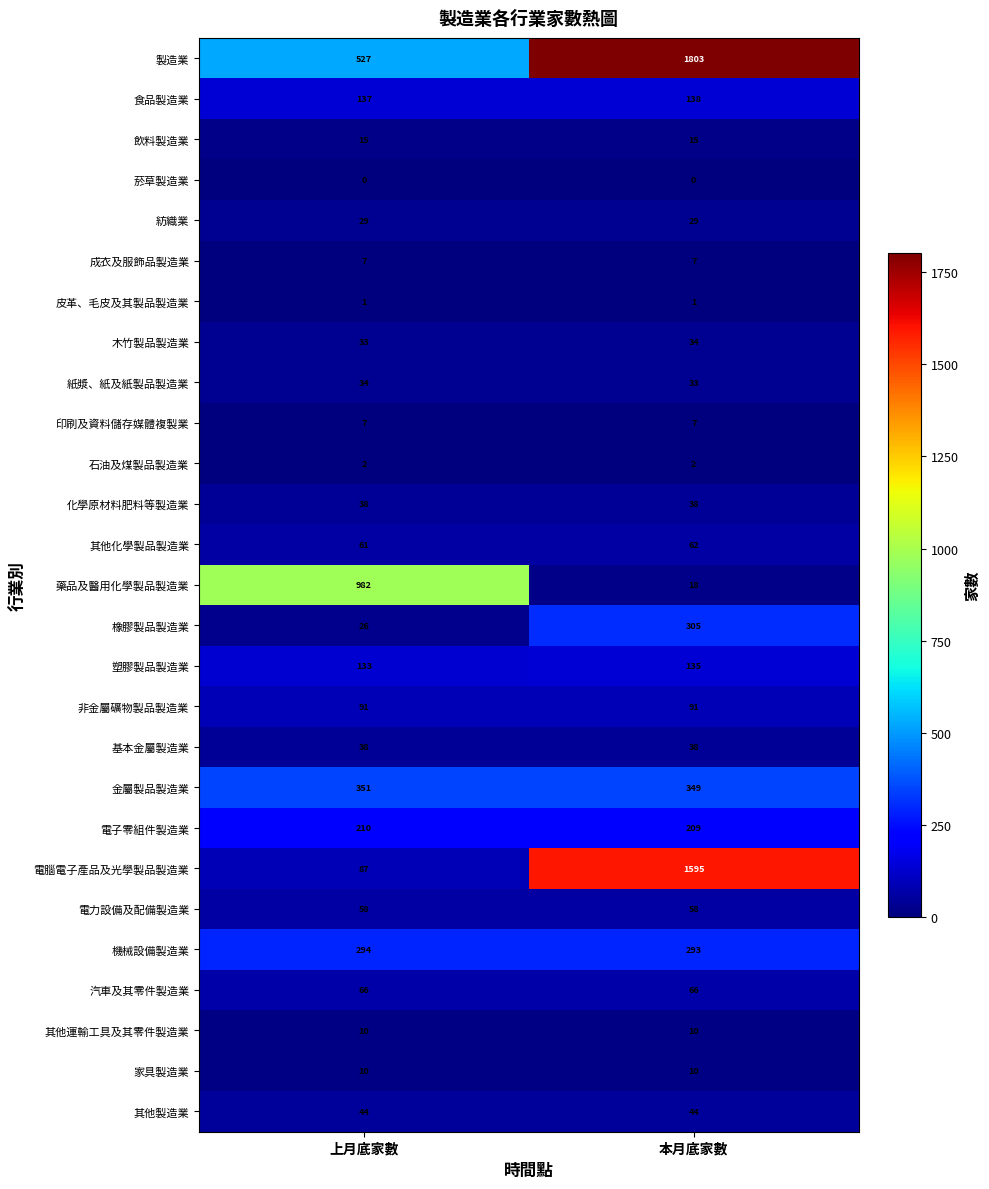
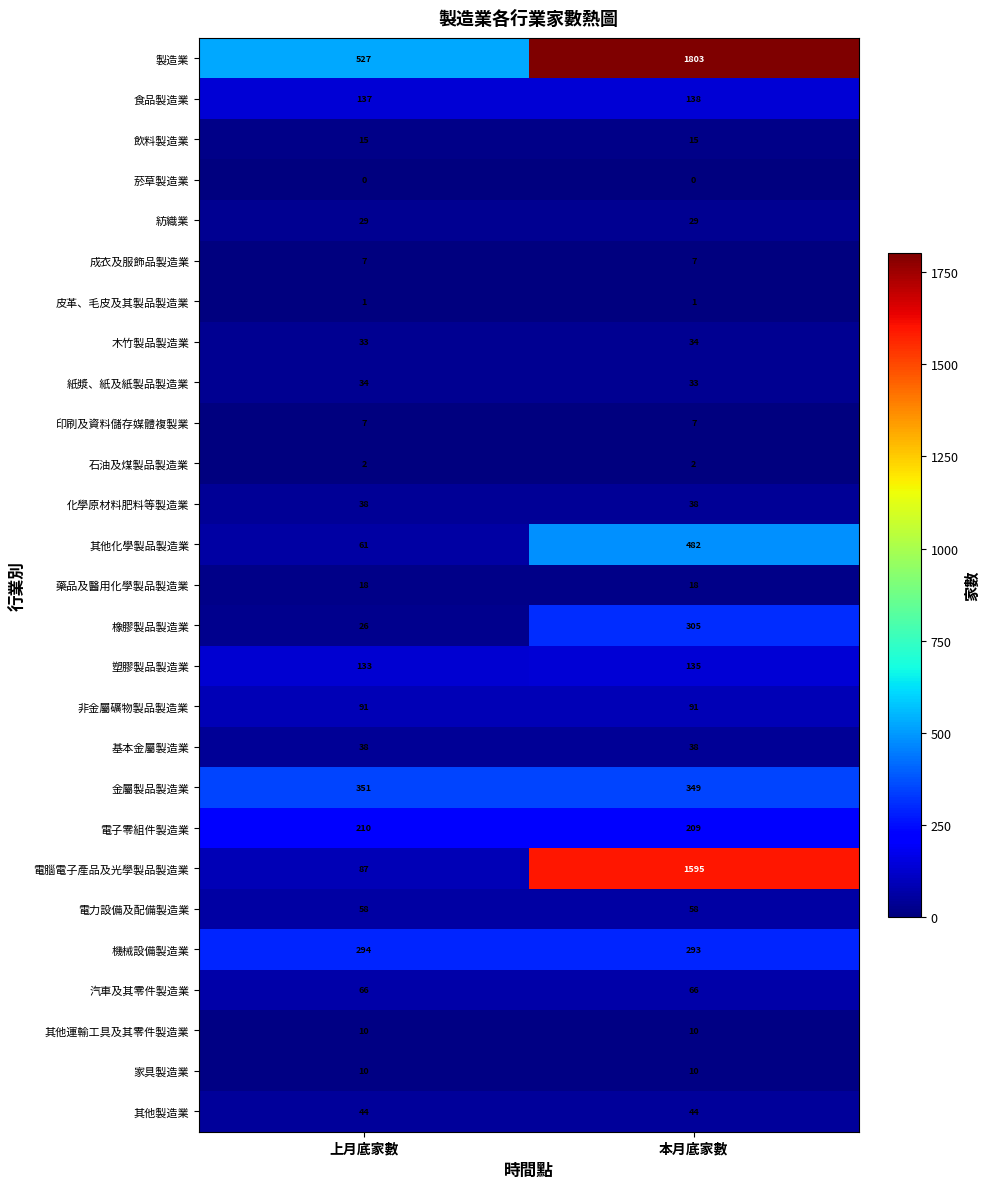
  {
    "製造業": {
      "上月底家數": 527,
      "本月底家數": 1803
    },
    "食品製造業": {
      "上月底家數": 137,
      "本月底家數": 138
    },
    "飲料製造業": {
      "上月底家數": 15,
      "本月底家數": 15
    },
    "菸草製造業": {
      "上月底家數": 0,
      "本月底家數": 0
    },
    "紡織業": {
      "上月底家數": 29,
      "本月底家數": 29
    },
    "成衣及服飾品製造業": {
      "上月底家數": 7,
      "本月底家數": 7
    },
    "皮革、毛皮及其製品製造業": {
      "上月底家數": 1,
      "本月底家數": 1
    },
    "木竹製品製造業": {
      "上月底家數": 33,
      "本月底家數": 34
    },
    "紙漿、紙及紙製品製造業": {
      "上月底家數": 34,
      "本月底家數": 33
    },
    "印刷及資料儲存媒體複製業": {
      "上月底家數": 7,
      "本月底家數": 7
    },
    "石油及煤製品製造業": {
      "上月底家數": 2,
      "本月底家數": 2
    },
    "化學原材料肥料等製造業": {
      "上月底家數": 38,
      "本月底家數": 38
    },
    "其他化學製品製造業": {
      "上月底家數": 61,
-     "本月底家數": 62
+     "本月底家數": 482
    },
    "藥品及醫用化學製品製造業": {
-     "上月底家數": 982,
+     "上月底家數": 18,
      "本月底家數": 18
    },
    "橡膠製品製造業": {
      "上月底家數": 26,
      "本月底家數": 305
    },
    "塑膠製品製造業": {
      "上月底家數": 133,
      "本月底家數": 135
    },
    "非金屬礦物製品製造業": {
      "上月底家數": 91,
      "本月底家數": 91
    },
    "基本金屬製造業": {
      "上月底家數": 38,
      "本月底家數": 38
    },
    "金屬製品製造業": {
      "上月底家數": 351,
      "本月底家數": 349
    },
    "電子零組件製造業": {
      "上月底家數": 210,
      "本月底家數": 209
    },
    "電腦電子產品及光學製品製造業": {
      "上月底家數": 87,
      "本月底家數": 1595
    },
    "電力設備及配備製造業": {
      "上月底家數": 58,
      "本月底家數": 58
    },
    "機械設備製造業": {
      "上月底家數": 294,
      "本月底家數": 293
    },
    "汽車及其零件製造業": {
      "上月底家數": 66,
      "本月底家數": 66
    },
    "其他運輸工具及其零件製造業": {
      "上月底家數": 10,
      "本月底家數": 10
    },
    "家具製造業": {
      "上月底家數": 10,
      "本月底家數": 10
    },
    "其他製造業": {
      "上月底家數": 44,
      "本月底家數": 44
    }
  }
